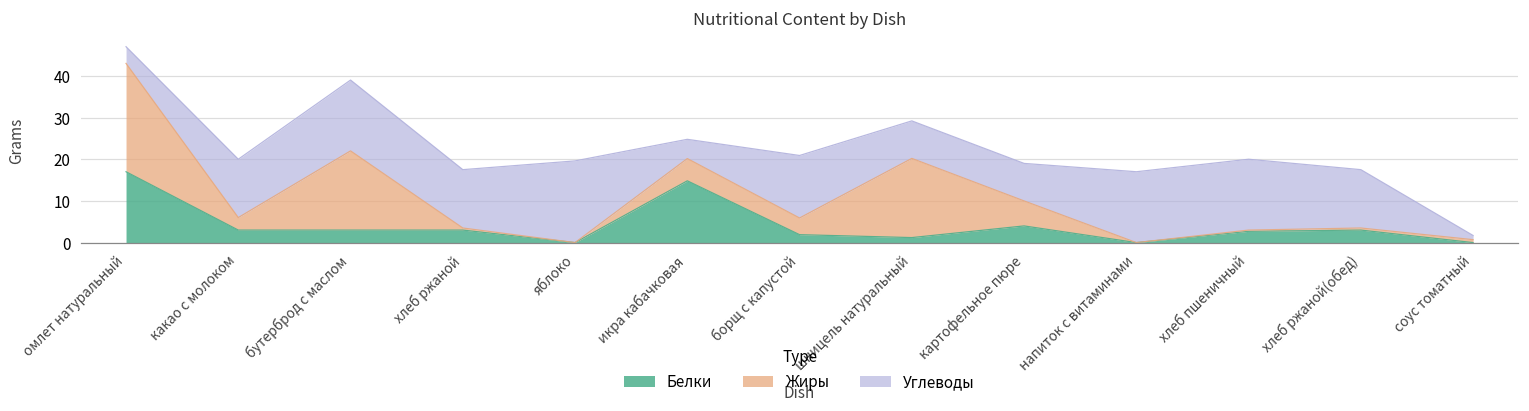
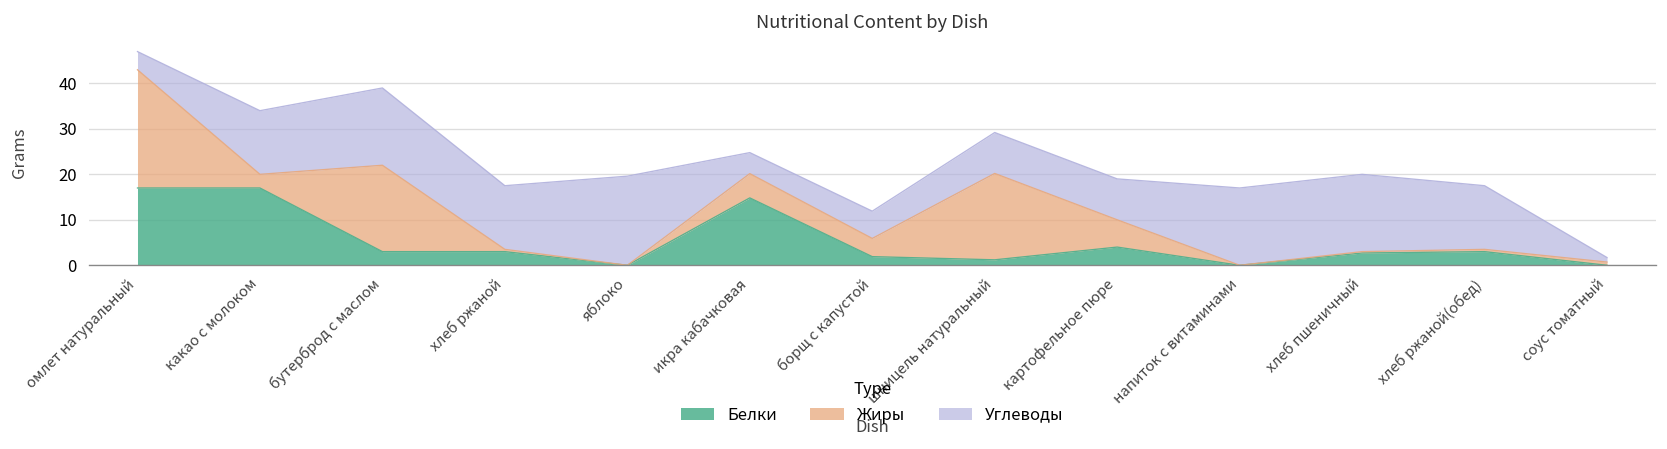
  {
    "Белки": {
      "омлет натуральный": 17,
-     "какао с молоком": 3,
+     "какао с молоком": 17,
      "бутерброд с маслом": 3,
      "икра кабачковая": 15,
      "борщ с капустой": 2,
      "шницель натуральный": 1,
      "картофельное пюре": 4,
      "соус томатный": 0
    },
    "Жиры": {
      "омлет натуральный": 26,
      "какао с молоком": 3,
      "бутерброд с маслом": 19,
      "икра кабачковая": 5,
      "борщ с капустой": 4,
      "шницель натуральный": 19,
      "картофельное пюре": 6,
      "соус томатный": 1
    },
    "Углеводы": {
      "омлет натуральный": 4,
      "какао с молоком": 14,
      "бутерброд с маслом": 17,
      "хлеб ржаной": 14,
      "яблоко": 20,
      "икра кабачковая": 5,
-     "борщ с капустой": 15,
+     "борщ с капустой": 6,
      "шницель натуральный": 9,
      "картофельное пюре": 9,
      "напиток с витаминами": 17,
      "хлеб пшеничный": 17,
      "хлеб ржаной(обед)": 14,
      "соус томатный": 1
    }
  }
